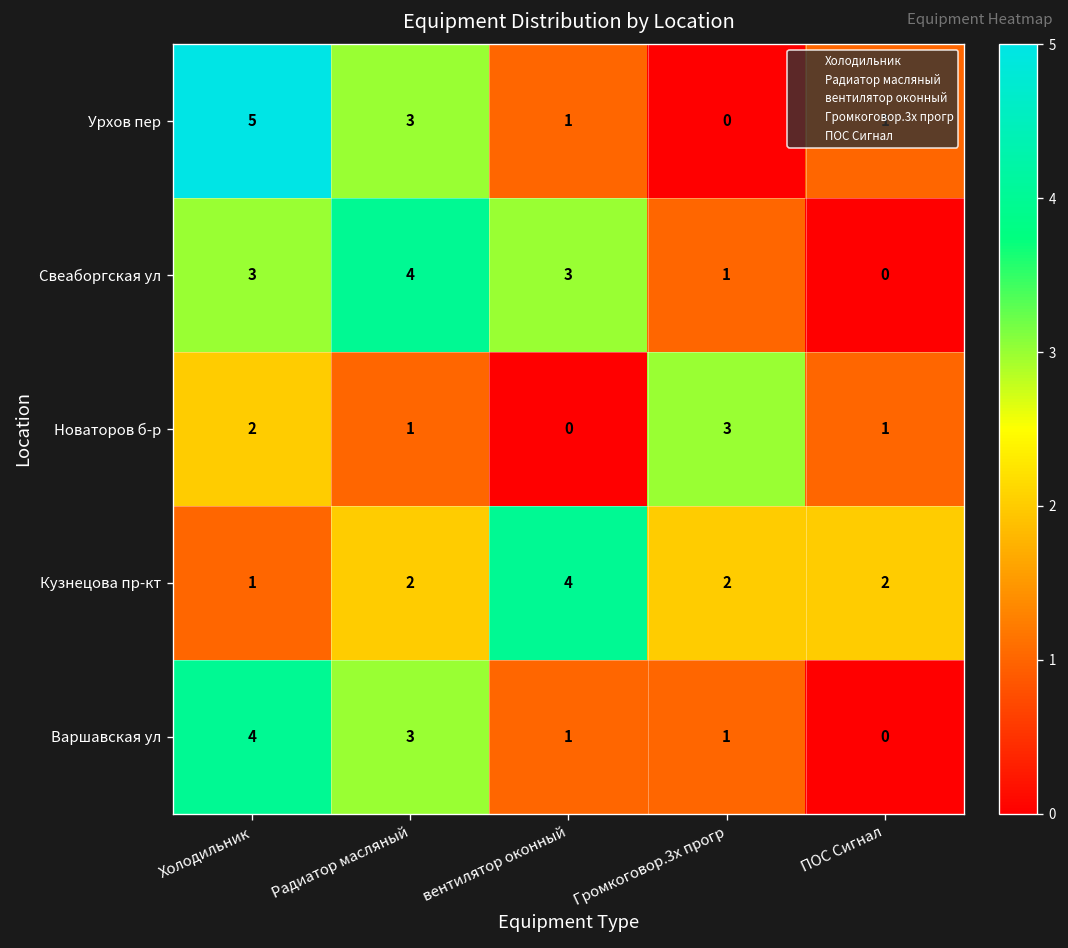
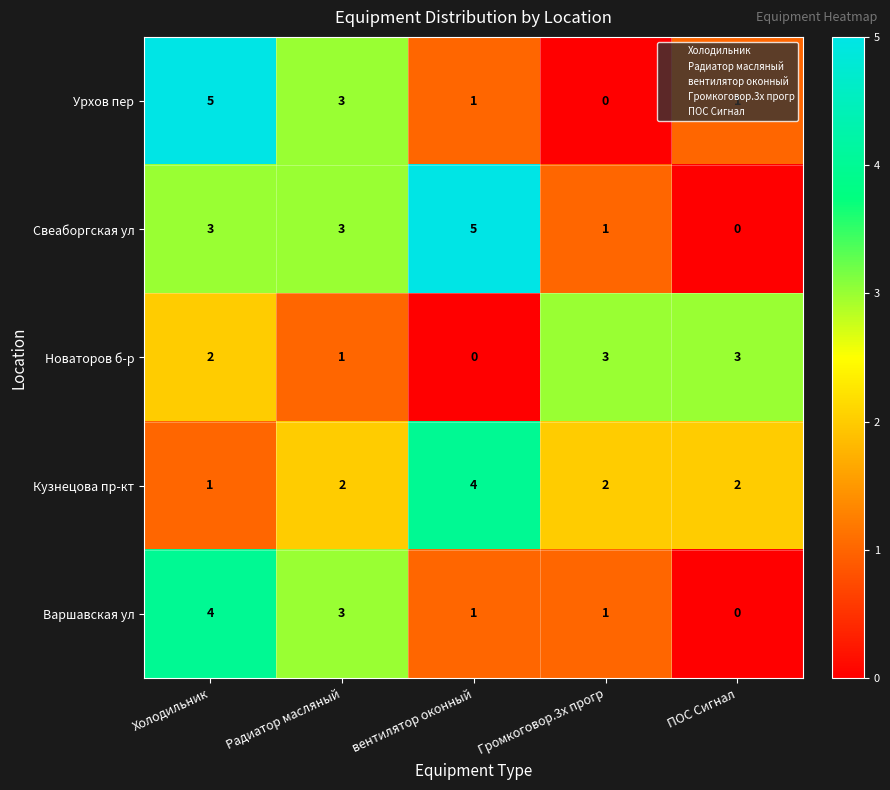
  {
    "Урхов пер": {
      "Холодильник": 5,
      "Радиатор масляный": 3,
      "вентилятор оконный": 1,
      "Громкоговор.3х прогр": 0
    },
    "Свеаборгская ул": {
      "Холодильник": 3,
-     "Радиатор масляный": 4,
-     "вентилятор оконный": 3,
+     "Радиатор масляный": 3,
+     "вентилятор оконный": 5,
      "Громкоговор.3х прогр": 1,
      "ПОС Сигнал": 0
    },
    "Новаторов б-р": {
      "Холодильник": 2,
      "Радиатор масляный": 1,
      "вентилятор оконный": 0,
      "Громкоговор.3х прогр": 3,
-     "ПОС Сигнал": 1
+     "ПОС Сигнал": 3
    },
    "Кузнецова пр-кт": {
      "Холодильник": 1,
      "Радиатор масляный": 2,
      "вентилятор оконный": 4,
      "Громкоговор.3х прогр": 2,
      "ПОС Сигнал": 2
    },
    "Варшавская ул": {
      "Холодильник": 4,
      "Радиатор масляный": 3,
      "вентилятор оконный": 1,
      "Громкоговор.3х прогр": 1,
      "ПОС Сигнал": 0
    }
  }
